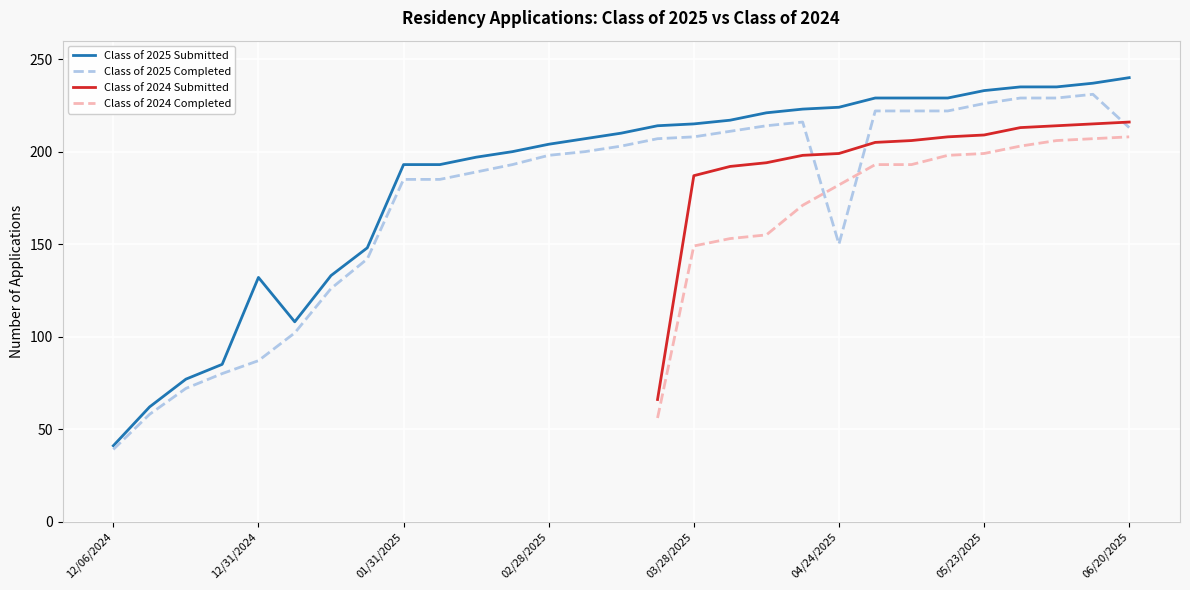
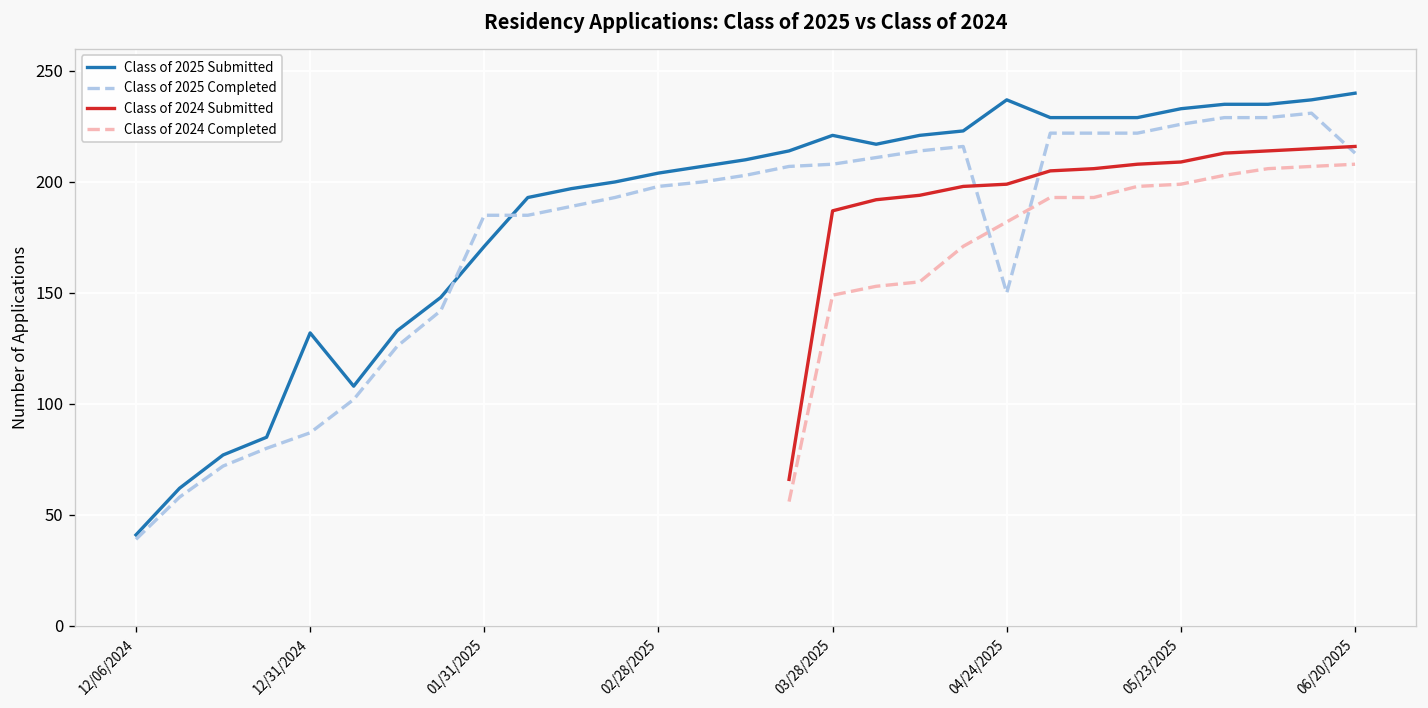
  {
    "Class of 2025 Submitted": {
      "12/06/2024": 41,
      "12/31/2024": 132,
-     "01/31/2025": 193,
+     "01/31/2025": 171,
      "02/28/2025": 204,
-     "03/28/2025": 215,
-     "04/24/2025": 224,
+     "03/28/2025": 221,
+     "04/24/2025": 237,
      "05/23/2025": 233,
      "06/20/2025": 240
    },
    "Class of 2025 Completed": {
      "12/06/2024": 39,
      "12/31/2024": 87,
      "01/31/2025": 185,
      "02/28/2025": 198,
      "03/28/2025": 208,
      "04/24/2025": 150,
      "05/23/2025": 226,
      "06/20/2025": 213
    },
    "Class of 2024 Submitted": {
      "03/28/2025": 187,
      "04/24/2025": 199,
      "05/23/2025": 209,
      "06/20/2025": 216
    },
    "Class of 2024 Completed": {
      "03/28/2025": 149,
      "04/24/2025": 182,
      "05/23/2025": 199,
      "06/20/2025": 208
    }
  }
